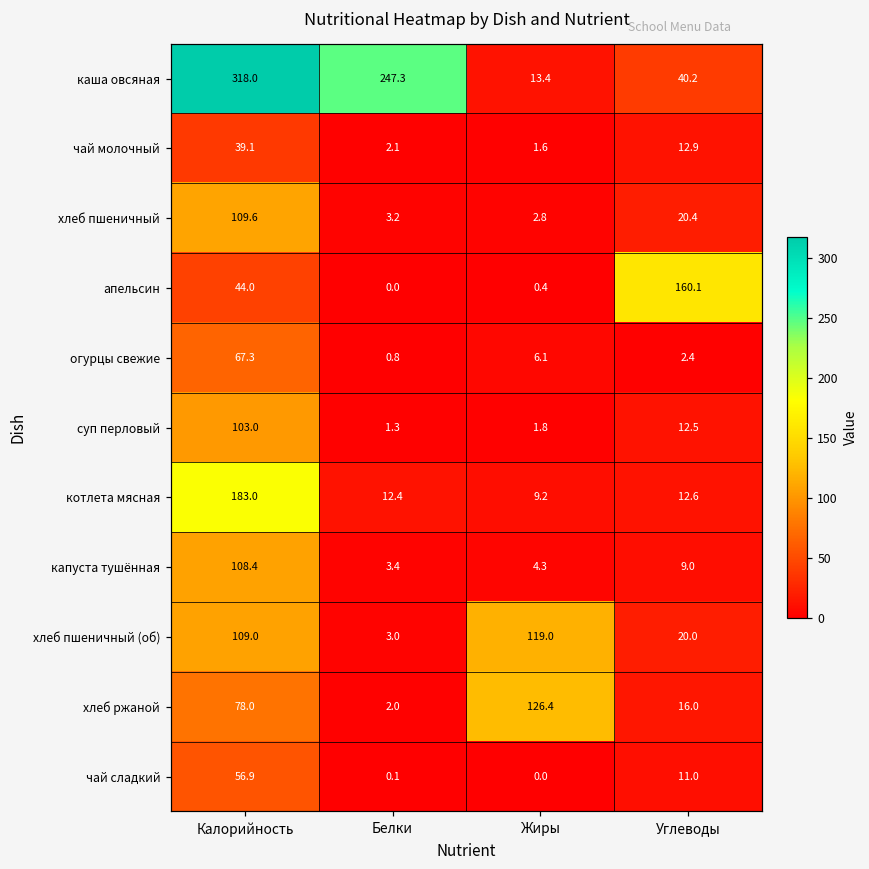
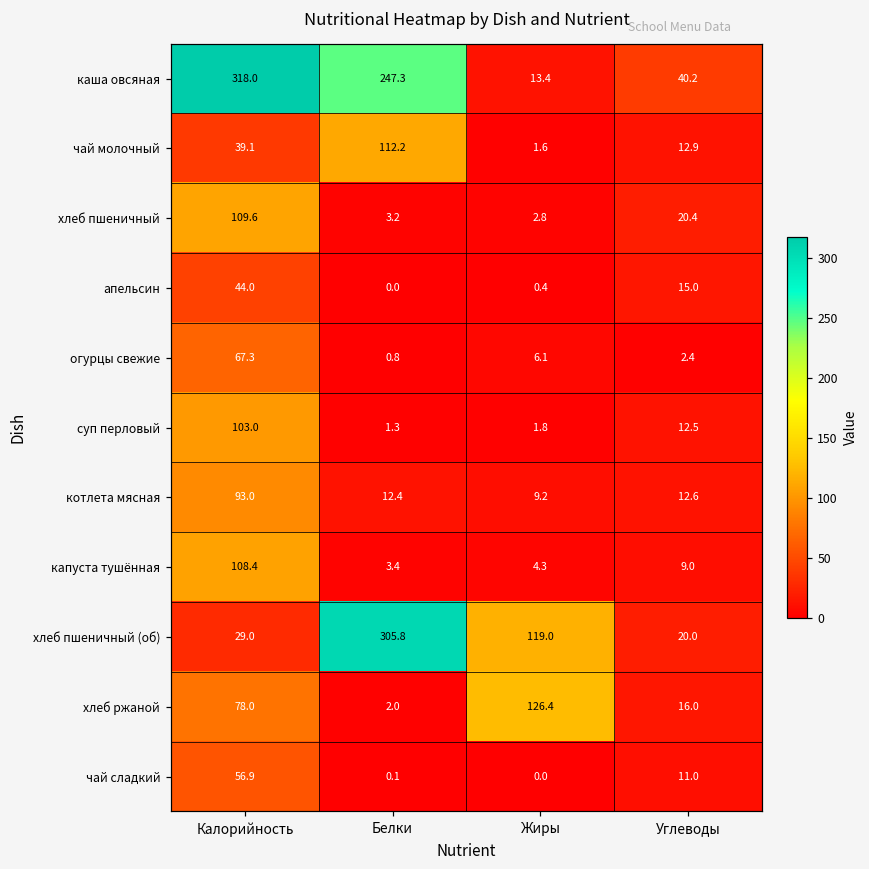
  {
    "каша овсяная": {
      "Калорийность": 318.0,
      "Белки": 247.3,
      "Жиры": 13.4,
      "Углеводы": 40.2
    },
    "чай молочный": {
      "Калорийность": 39.1,
-     "Белки": 2.1,
+     "Белки": 112.2,
      "Жиры": 1.6,
      "Углеводы": 12.9
    },
    "хлеб пшеничный": {
      "Калорийность": 109.6,
      "Белки": 3.2,
      "Жиры": 2.8,
      "Углеводы": 20.4
    },
    "апельсин": {
      "Калорийность": 44.0,
      "Белки": 0.0,
      "Жиры": 0.4,
-     "Углеводы": 160.1
+     "Углеводы": 15.0
    },
    "огурцы свежие": {
      "Калорийность": 67.3,
      "Белки": 0.8,
      "Жиры": 6.1,
      "Углеводы": 2.4
    },
    "суп перловый": {
      "Калорийность": 103.0,
      "Белки": 1.3,
      "Жиры": 1.8,
      "Углеводы": 12.5
    },
    "котлета мясная": {
-     "Калорийность": 183.0,
+     "Калорийность": 93.0,
      "Белки": 12.4,
      "Жиры": 9.2,
      "Углеводы": 12.6
    },
    "капуста тушённая": {
      "Калорийность": 108.4,
      "Белки": 3.4,
      "Жиры": 4.3,
      "Углеводы": 9.0
    },
    "хлеб пшеничный (об)": {
-     "Калорийность": 109.0,
-     "Белки": 3.0,
+     "Калорийность": 29.0,
+     "Белки": 305.8,
      "Жиры": 119.0,
      "Углеводы": 20.0
    },
    "хлеб ржаной": {
      "Калорийность": 78.0,
      "Белки": 2.0,
      "Жиры": 126.4,
      "Углеводы": 16.0
    },
    "чай сладкий": {
      "Калорийность": 56.9,
      "Белки": 0.1,
      "Жиры": 0.0,
      "Углеводы": 11.0
    }
  }
